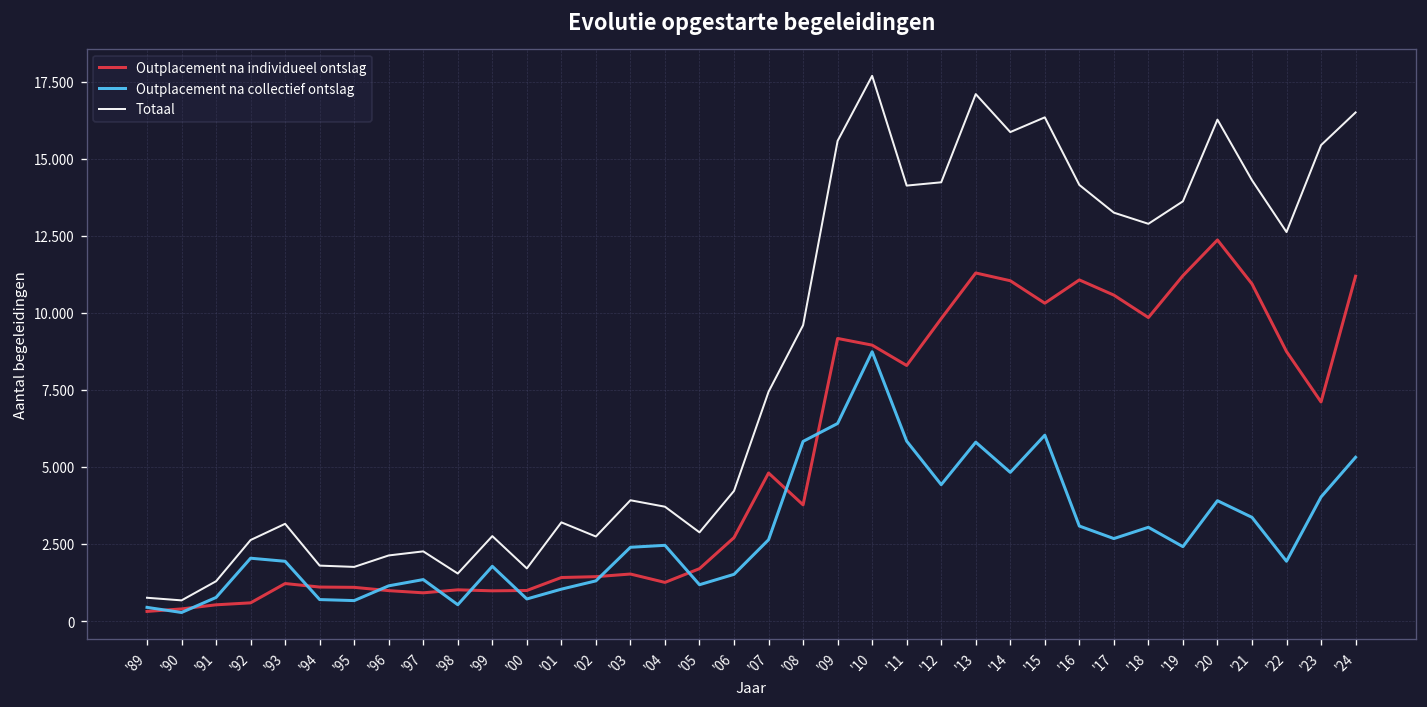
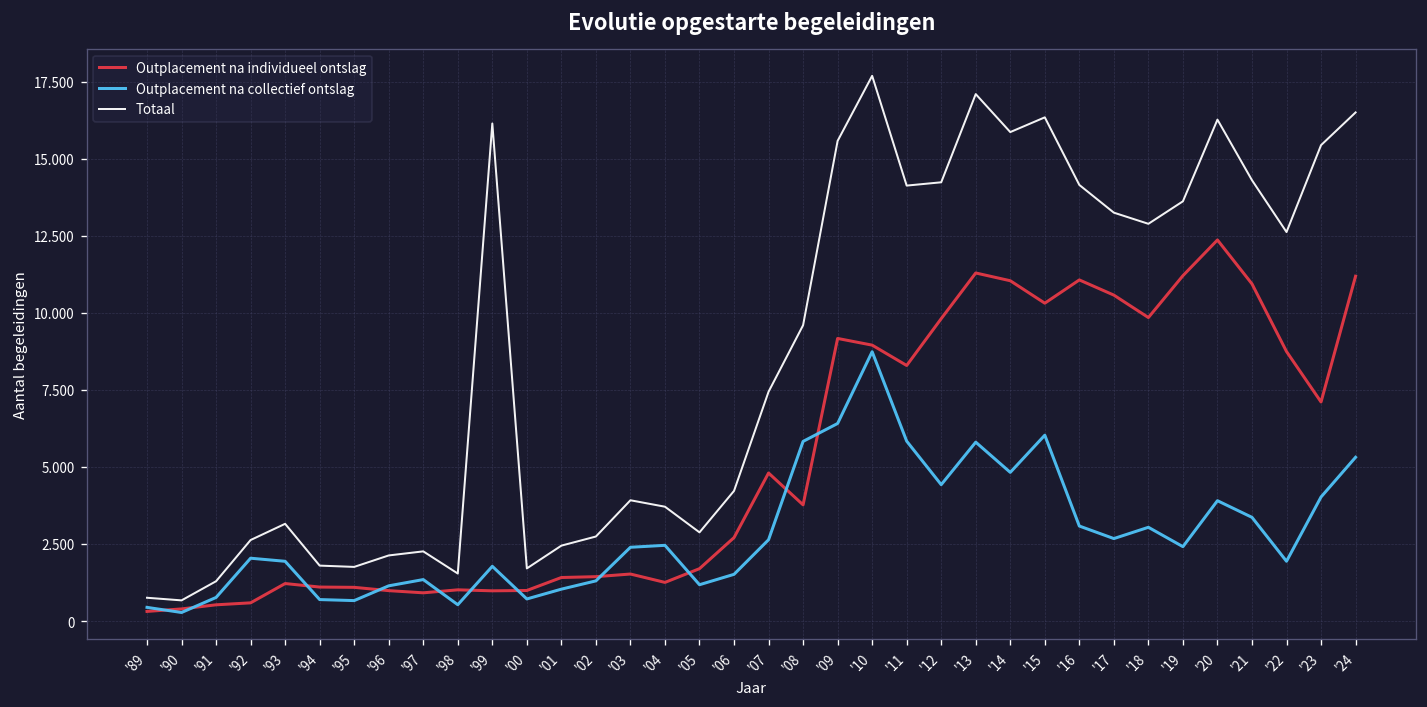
  {
    "Outplacement na individueel ontslag": {
      "'89": 0.3,
      "'90": 0.4,
      "'91": 0.5,
      "'92": 0.6,
      "'93": 1.2,
      "'94": 1.1,
      "'95": 1.1,
      "'96": 1.0,
      "'97": 0.9,
      "'98": 1.0,
      "'99": 1.0,
      "'00": 1.0,
      "'01": 1.4,
      "'02": 1.4,
      "'03": 1.5,
      "'04": 1.3,
      "'05": 1.7,
      "'06": 2.7,
      "'07": 4.8,
      "'08": 3.8,
      "'09": 9.2,
      "'10": 9.0,
      "'11": 8.3,
      "'12": 9.8,
      "'13": 11.3,
      "'14": 11.0,
      "'15": 10.3,
      "'16": 11.1,
      "'17": 10.6,
      "'18": 9.8,
      "'19": 11.2,
      "'20": 12.4,
      "'21": 10.9,
      "'22": 8.7,
      "'23": 7.1,
      "'24": 11.2
    },
    "Outplacement na collectief ontslag": {
      "'89": 0.4,
      "'90": 0.3,
      "'91": 0.8,
      "'92": 2.0,
      "'93": 1.9,
      "'94": 0.7,
      "'95": 0.7,
      "'96": 1.1,
      "'97": 1.3,
      "'98": 0.5,
      "'99": 1.8,
      "'00": 0.7,
      "'01": 1.0,
      "'02": 1.3,
      "'03": 2.4,
      "'04": 2.5,
      "'05": 1.2,
      "'06": 1.5,
      "'07": 2.6,
      "'08": 5.8,
      "'09": 6.4,
      "'10": 8.7,
      "'11": 5.8,
      "'12": 4.4,
      "'13": 5.8,
      "'14": 4.8,
      "'15": 6.0,
      "'16": 3.1,
      "'17": 2.7,
      "'18": 3.0,
      "'19": 2.4,
      "'20": 3.9,
      "'21": 3.4,
      "'22": 1.9,
      "'23": 4.0,
      "'24": 5.3
    },
    "Totaal": {
      "'89": 0.8,
      "'90": 0.7,
      "'91": 1.3,
      "'92": 2.6,
      "'93": 3.2,
      "'94": 1.8,
      "'95": 1.8,
      "'96": 2.1,
      "'97": 2.3,
      "'98": 1.5,
-     "'99": 2.8,
+     "'99": 16.1,
      "'00": 1.7,
-     "'01": 3.2,
+     "'01": 2.4,
      "'02": 2.7,
      "'03": 3.9,
      "'04": 3.7,
      "'05": 2.9,
      "'06": 4.2,
      "'07": 7.4,
      "'08": 9.6,
      "'09": 15.6,
      "'10": 17.7,
      "'11": 14.1,
      "'12": 14.2,
      "'13": 17.1,
      "'14": 15.9,
      "'15": 16.3,
      "'16": 14.1,
      "'17": 13.2,
      "'18": 12.9,
      "'19": 13.6,
      "'20": 16.3,
      "'21": 14.3,
      "'22": 12.6,
      "'23": 15.4,
      "'24": 16.5
    }
  }
